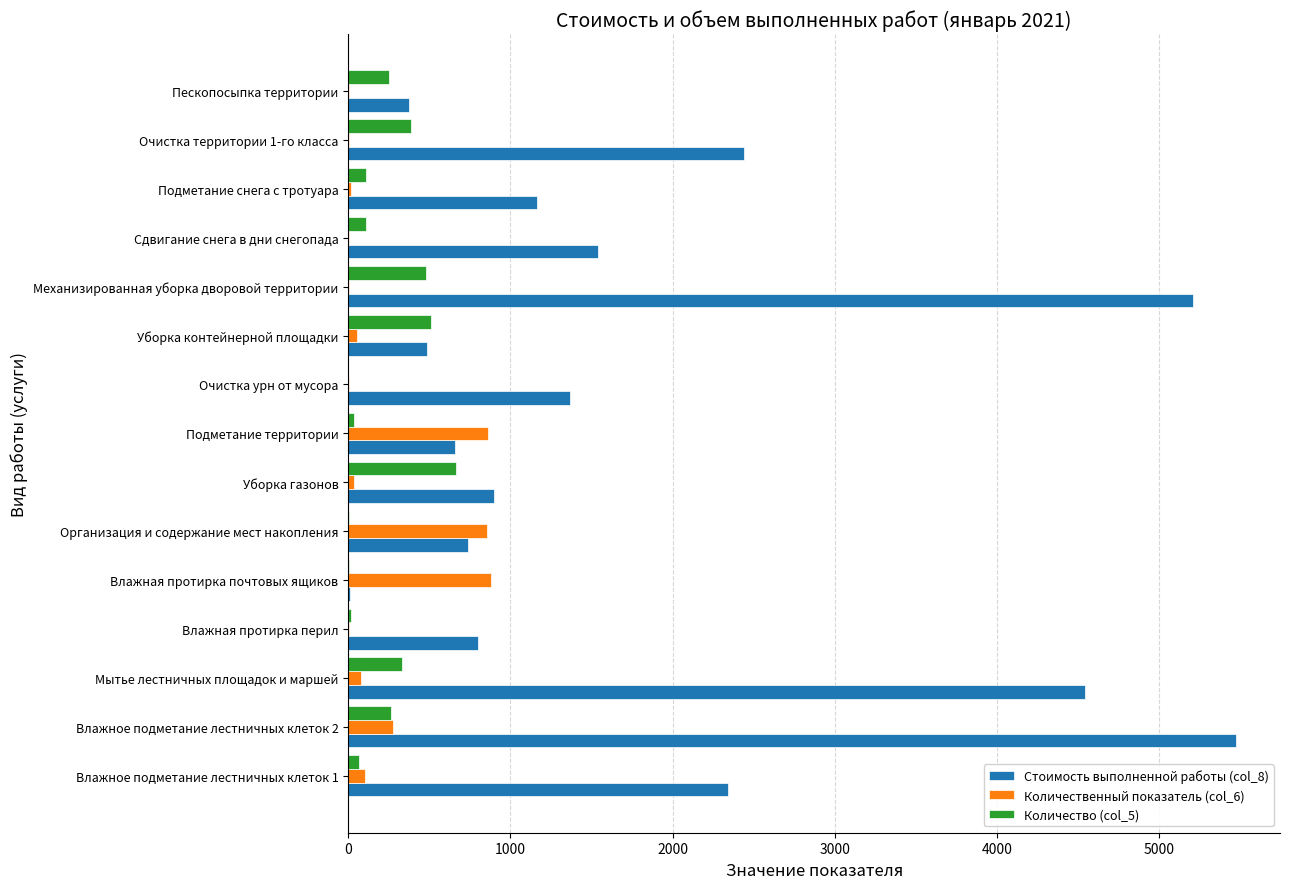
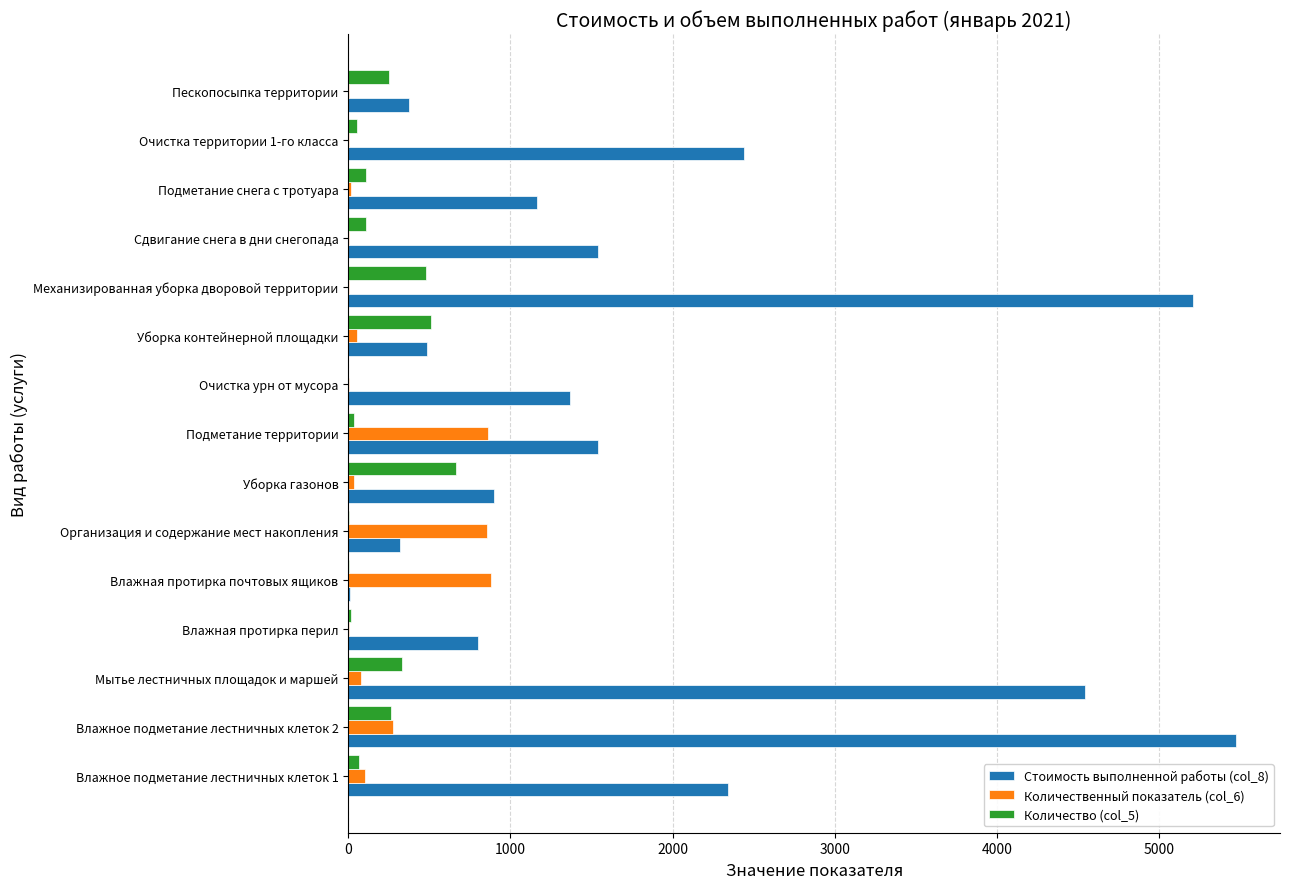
  {
    "Стоимость выполненной работы (col_8)": {
      "Пескопосыпка территории": 380,
      "Очистка территории 1-го класса": 2440,
      "Подметание снега с тротуара": 1160,
      "Сдвигание снега в дни снегопада": 1540,
      "Механизированная уборка дворовой территории": 5210,
      "Уборка контейнерной площадки": 490,
      "Очистка урн от мусора": 1370,
-     "Подметание территории": 660,
+     "Подметание территории": 1540,
      "Уборка газонов": 900,
-     "Организация и содержание мест накопления": 740,
+     "Организация и содержание мест накопления": 320,
      "Влажная протирка перил": 800,
      "Мытье лестничных площадок и маршей": 4540,
      "Влажное подметание лестничных клеток 2": 5470,
      "Влажное подметание лестничных клеток 1": 2340
    },
    "Количественный показатель (col_6)": {
      "Подметание снега с тротуара": 20,
      "Уборка контейнерной площадки": 50,
      "Подметание территории": 860,
      "Уборка газонов": 30,
      "Организация и содержание мест накопления": 850,
      "Влажная протирка почтовых ящиков": 880,
      "Мытье лестничных площадок и маршей": 80,
      "Влажное подметание лестничных клеток 2": 270,
      "Влажное подметание лестничных клеток 1": 100
    },
    "Количество (col_5)": {
      "Пескопосыпка территории": 250,
-     "Очистка территории 1-го класса": 390,
+     "Очистка территории 1-го класса": 50,
      "Подметание снега с тротуара": 110,
      "Сдвигание снега в дни снегопада": 110,
      "Механизированная уборка дворовой территории": 480,
      "Уборка контейнерной площадки": 510,
      "Подметание территории": 40,
      "Уборка газонов": 670,
      "Мытье лестничных площадок и маршей": 330,
      "Влажное подметание лестничных клеток 2": 260,
      "Влажное подметание лестничных клеток 1": 70
    }
  }
